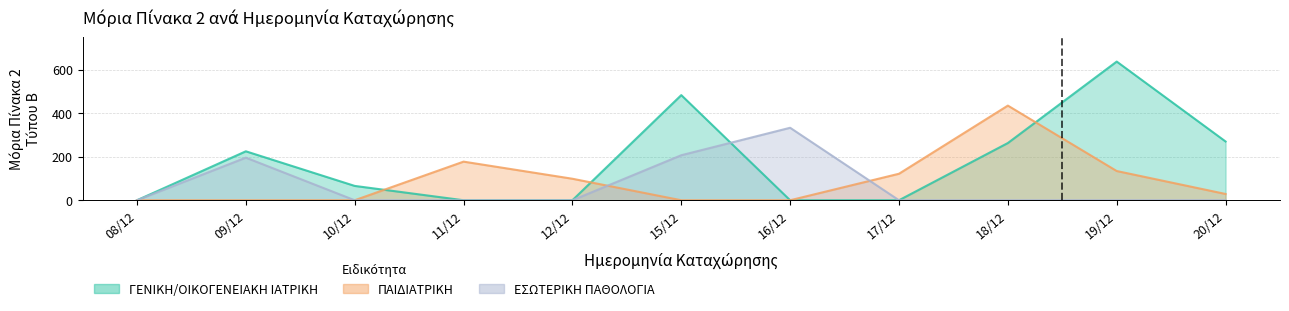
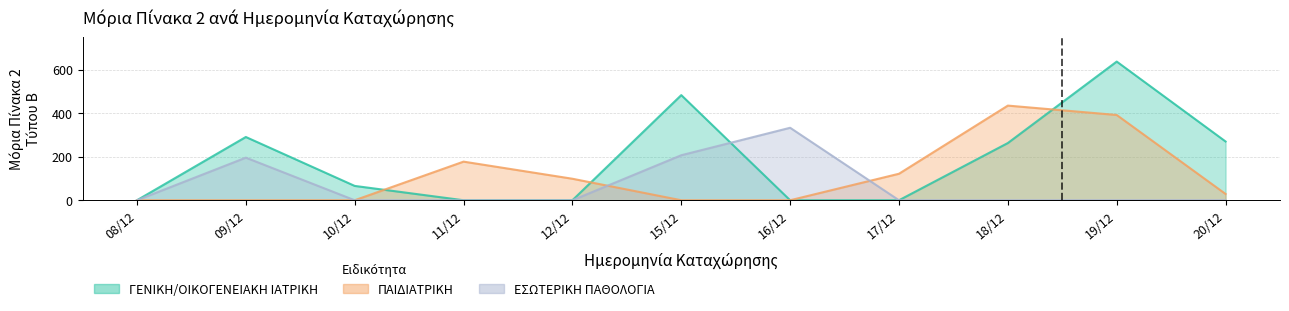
  {
    "ΓΕΝΙΚΗ/ΟΙΚΟΓΕΝΕΙΑΚΗ ΙΑΤΡΙΚΗ": {
-     "09/12": 220,
+     "09/12": 290,
      "10/12": 70,
      "15/12": 480,
      "18/12": 260,
      "19/12": 640,
      "20/12": 270
    },
    "ΠΑΙΔΙΑΤΡΙΚΗ": {
      "09/12": 0,
      "11/12": 180,
      "12/12": 100,
      "15/12": 0,
      "17/12": 120,
      "18/12": 430,
-     "19/12": 130,
+     "19/12": 390,
      "20/12": 30
    },
    "ΕΣΩΤΕΡΙΚΗ ΠΑΘΟΛΟΓΙΑ": {
      "09/12": 200,
      "15/12": 210,
      "16/12": 330,
      "18/12": 0,
      "19/12": 0,
      "20/12": 0
    }
  }
